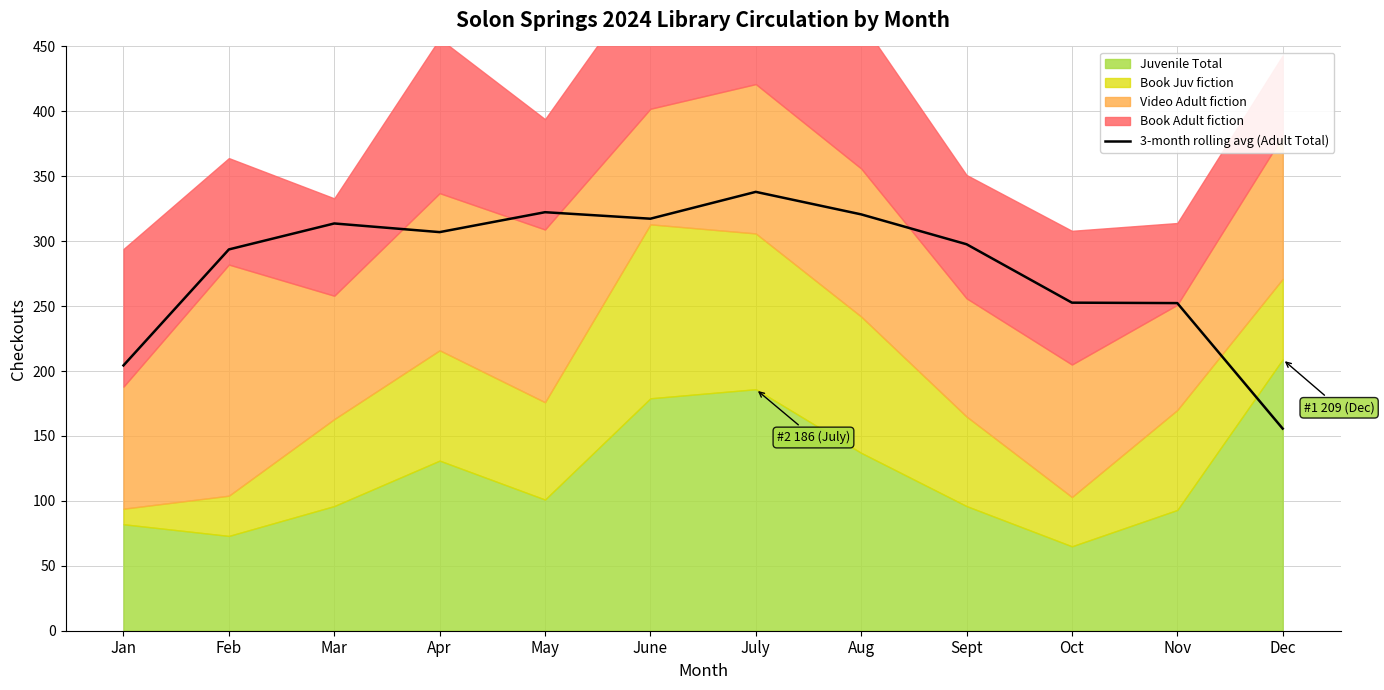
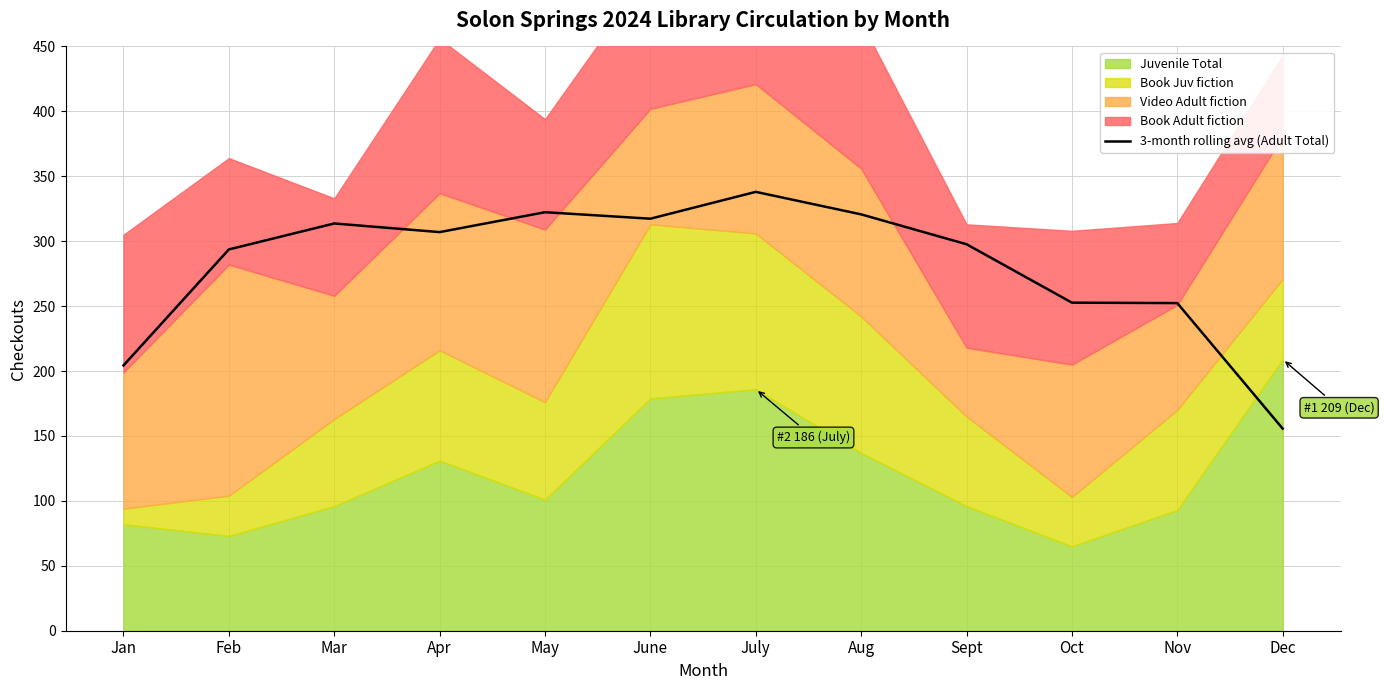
  {
    "3-month rolling avg (Adult Total)": {
      "Jan": 204,
      "Feb": 294,
      "Mar": 314,
      "Apr": 307,
      "May": 322,
      "June": 317,
      "July": 338,
      "Aug": 321,
      "Sept": 298,
      "Oct": 253,
      "Dec": 156
    },
    "Juvenile Total": {
      "Jan": 82,
      "Feb": 73,
      "Mar": 96,
      "Apr": 131,
      "May": 101,
      "June": 179,
      "Aug": 137,
      "Sept": 96,
      "Oct": 65,
      "Nov": 93
    },
    "Book Juv fiction": {
      "Jan": 12,
      "Feb": 31,
      "Mar": 67,
      "Apr": 85,
      "May": 75,
      "June": 134,
      "July": 120,
      "Aug": 105,
      "Sept": 69,
      "Oct": 38,
      "Nov": 77,
      "Dec": 62
    },
    "Video Adult fiction": {
-     "Jan": 94,
+     "Jan": 105,
      "Feb": 178,
      "Mar": 95,
      "Apr": 121,
      "May": 133,
      "June": 89,
      "July": 115,
      "Aug": 114,
-     "Sept": 91,
+     "Sept": 53,
      "Oct": 102
    },
    "Book Adult fiction": {
      "Jan": 106,
      "Feb": 82,
      "Mar": 75,
      "May": 85,
      "Sept": 95,
      "Oct": 103,
      "Nov": 63
    }
  }
